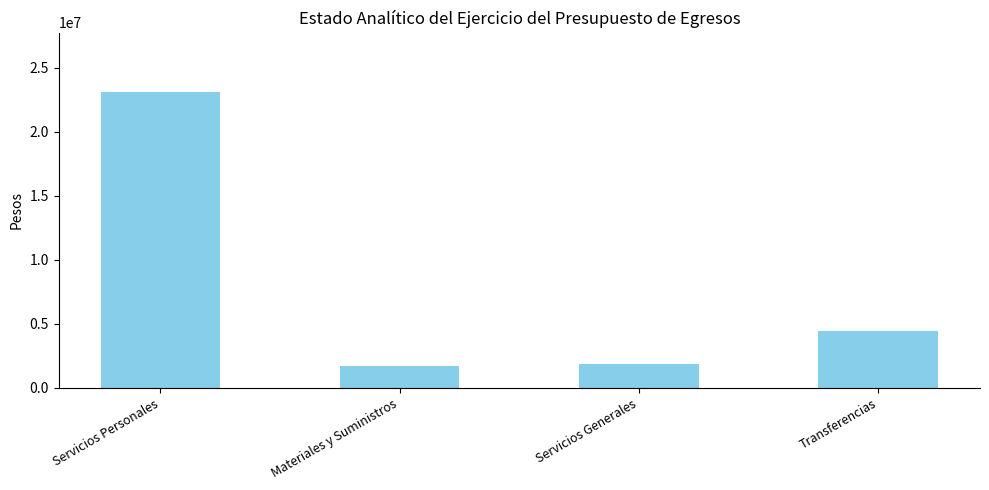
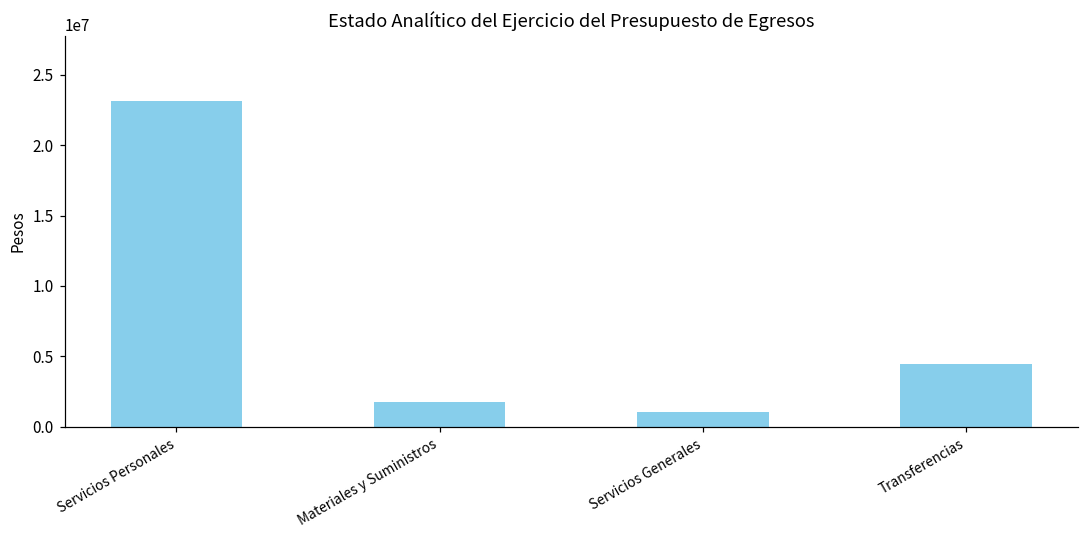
  {
    "Servicios Personales": 23100000,
    "Materiales y Suministros": 1700000,
-   "Servicios Generales": 1800000,
+   "Servicios Generales": 1100000,
    "Transferencias": 4500000
  }
